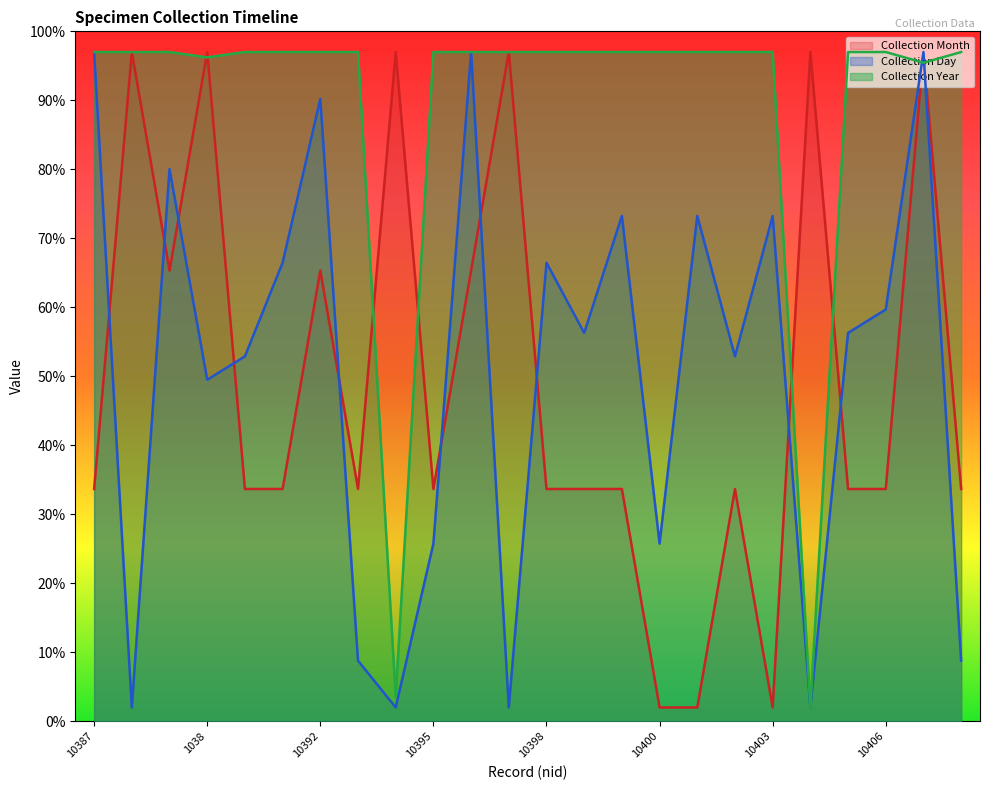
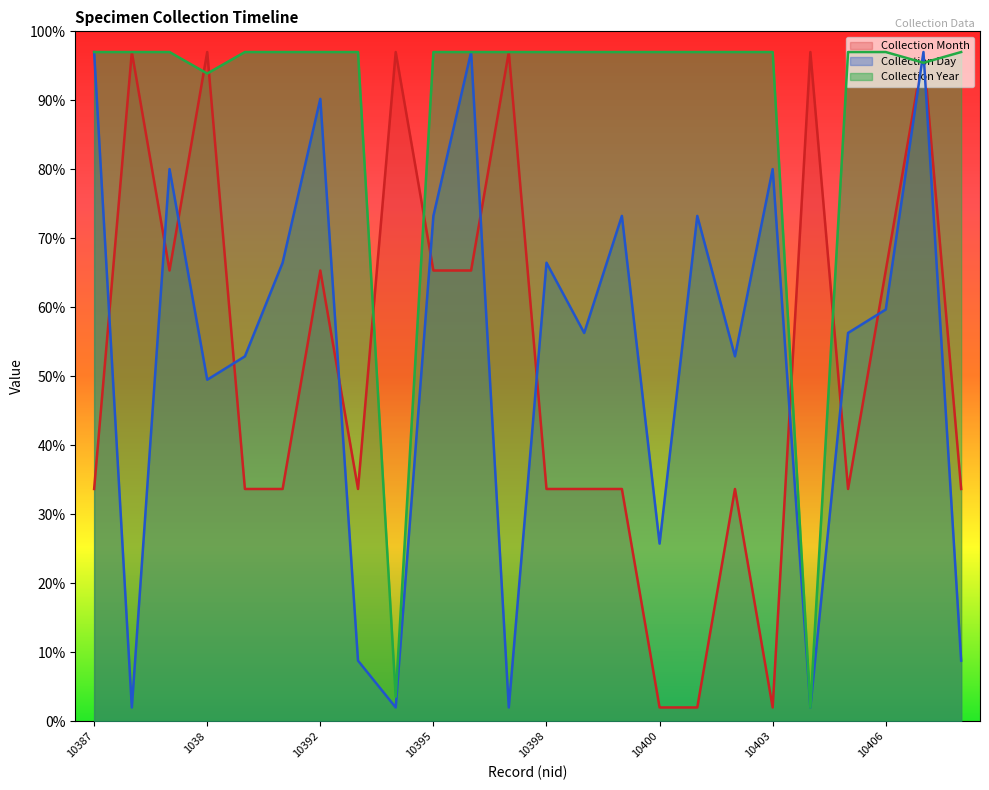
  {
    "Collection Month": {
      "10387": "34%",
      "1038": "97%",
      "10392": "65%",
-     "10395": "34%",
+     "10395": "65%",
      "10398": "34%",
      "10400": "2%",
      "10403": "2%",
-     "10406": "34%"
+     "10406": "65%"
    },
    "Collection Day": {
      "1038": "50%",
      "10392": "90%",
-     "10395": "26%",
+     "10395": "73%",
      "10398": "66%",
      "10400": "26%",
-     "10403": "73%",
+     "10403": "80%",
      "10406": "60%"
    },
    "Collection Year": {
-     "1038": "96%",
+     "1038": "94%",
      "10392": "97%",
      "10395": "97%",
      "10398": "97%",
      "10400": "97%",
      "10403": "97%"
    }
  }
